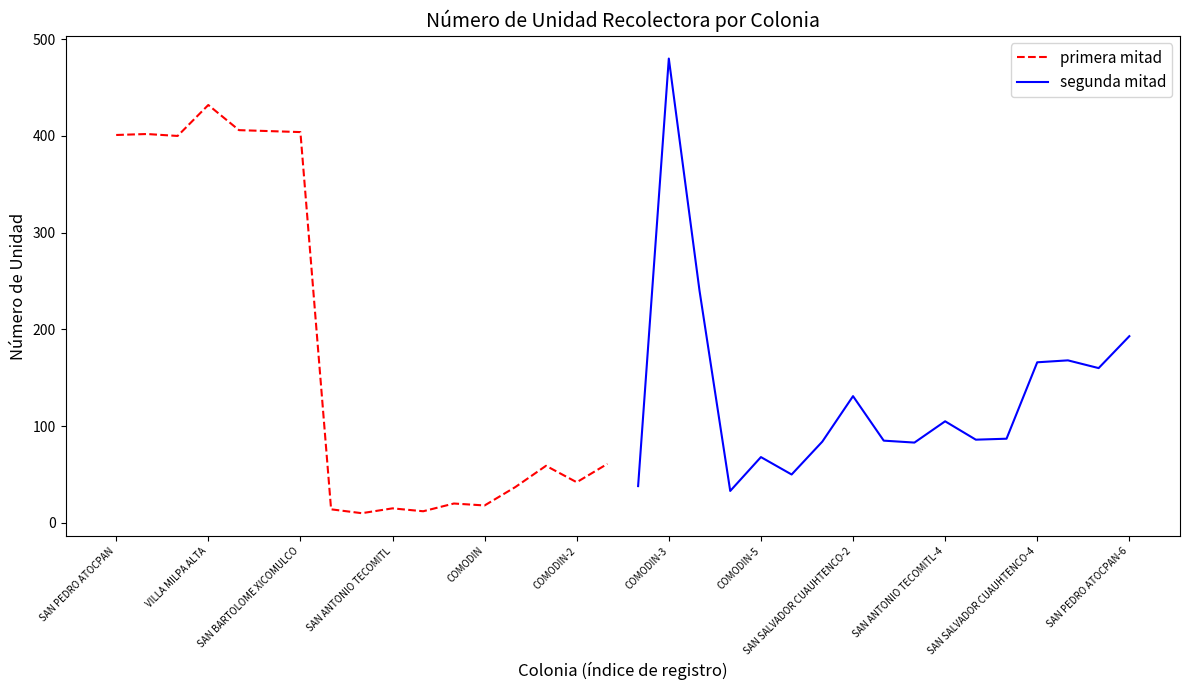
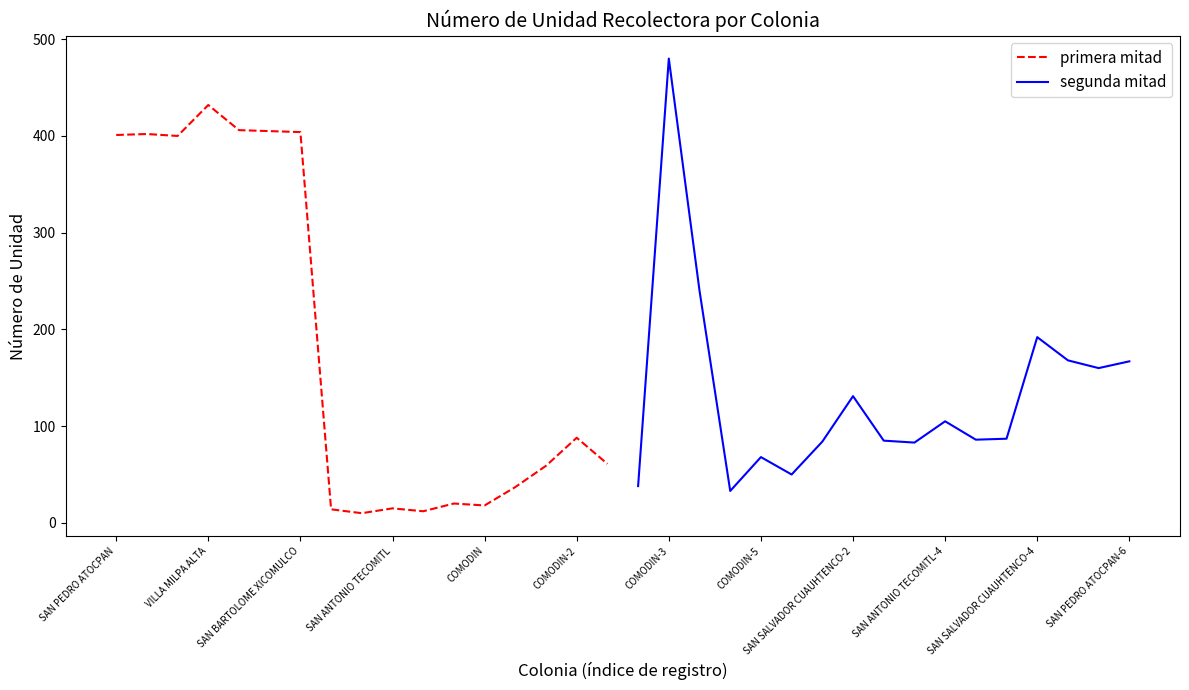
  {
    "primera mitad": {
      "SAN PEDRO ATOCPAN": 400,
      "VILLA MILPA ALTA": 430,
      "SAN BARTOLOME XICOMULCO": 400,
      "SAN ANTONIO TECOMITL": 20,
      "COMODIN": 20,
-     "COMODIN-2": 40
+     "COMODIN-2": 90
    },
    "segunda mitad": {
      "COMODIN-3": 480,
      "COMODIN-5": 70,
      "SAN SALVADOR CUAUHTENCO-2": 130,
      "SAN ANTONIO TECOMITL-4": 110,
-     "SAN SALVADOR CUAUHTENCO-4": 170,
-     "SAN PEDRO ATOCPAN-6": 190
+     "SAN SALVADOR CUAUHTENCO-4": 190,
+     "SAN PEDRO ATOCPAN-6": 170
    }
  }
